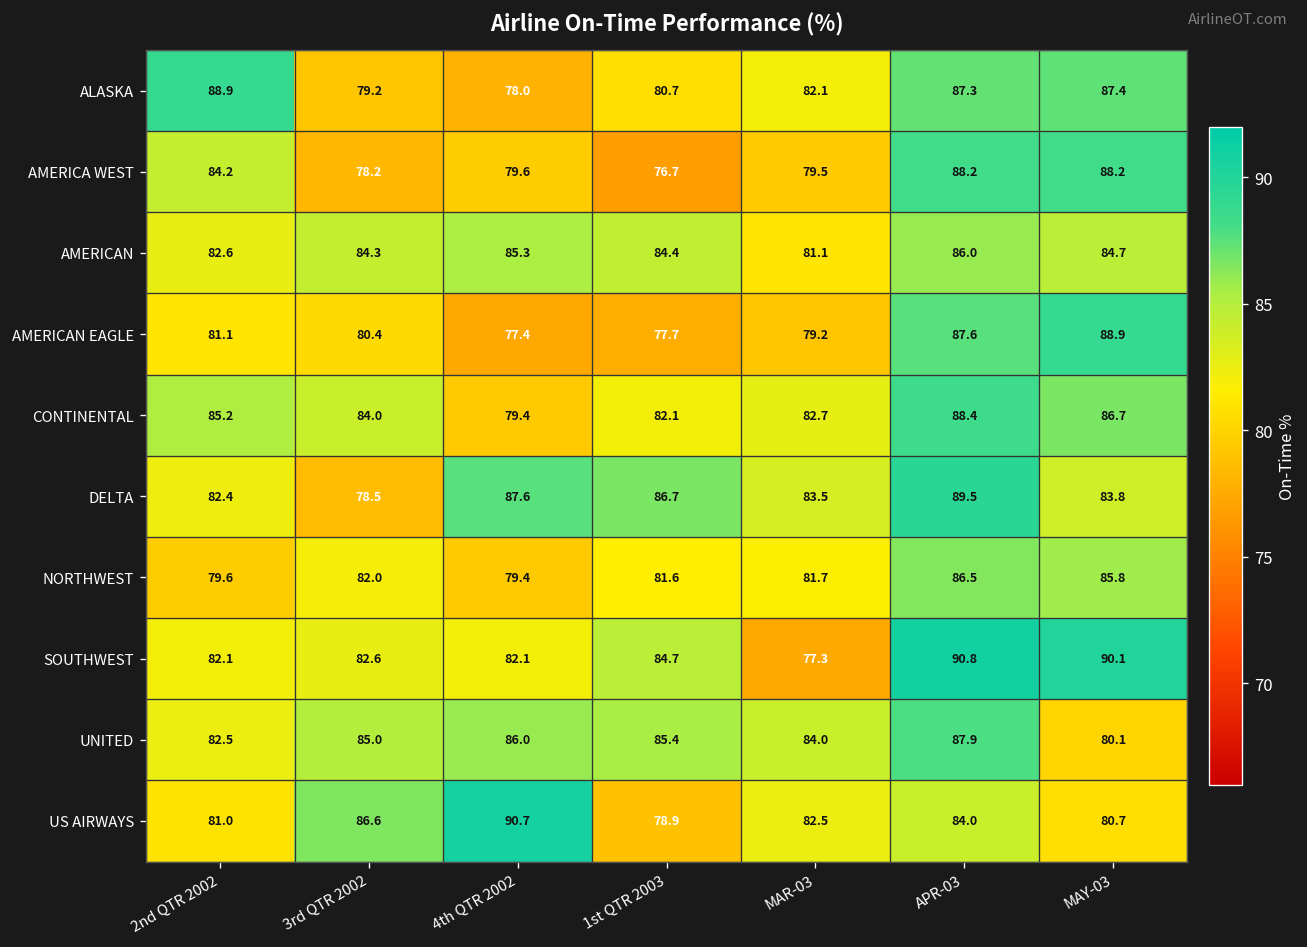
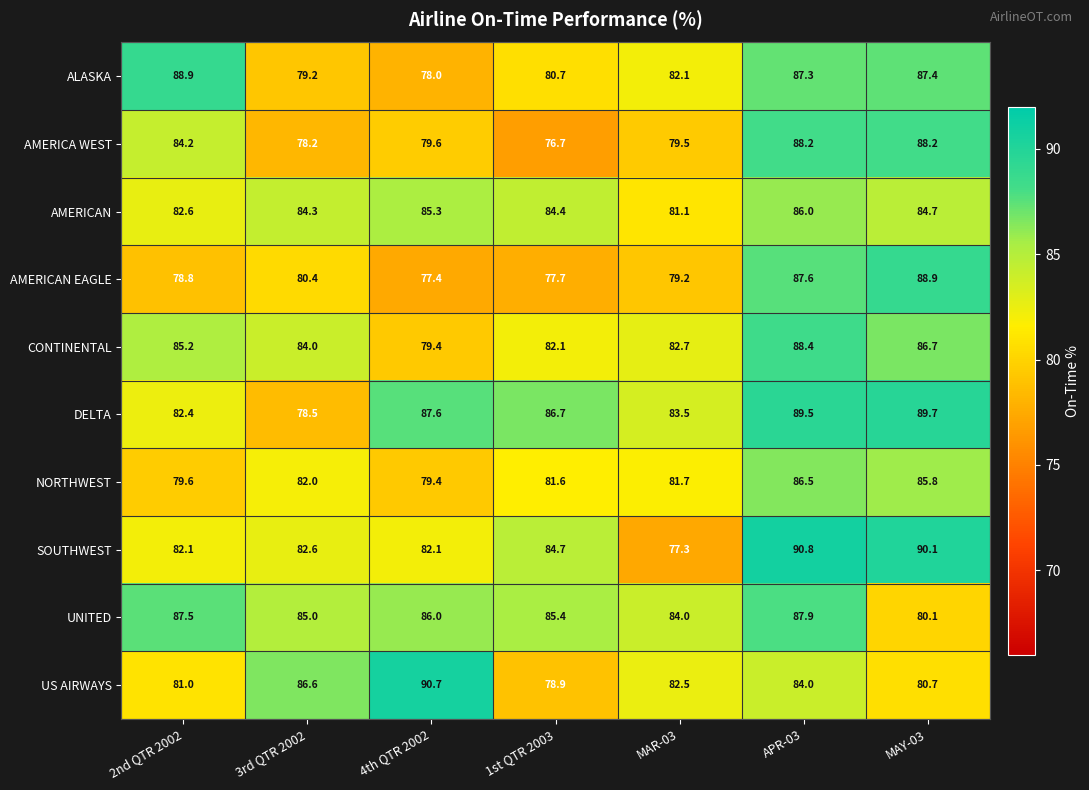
  {
    "ALASKA": {
      "2nd QTR 2002": 88.9,
      "3rd QTR 2002": 79.2,
      "4th QTR 2002": 78.0,
      "1st QTR 2003": 80.7,
      "MAR-03": 82.1,
      "APR-03": 87.3,
      "MAY-03": 87.4
    },
    "AMERICA WEST": {
      "2nd QTR 2002": 84.2,
      "3rd QTR 2002": 78.2,
      "4th QTR 2002": 79.6,
      "1st QTR 2003": 76.7,
      "MAR-03": 79.5,
      "APR-03": 88.2,
      "MAY-03": 88.2
    },
    "AMERICAN": {
      "2nd QTR 2002": 82.6,
      "3rd QTR 2002": 84.3,
      "4th QTR 2002": 85.3,
      "1st QTR 2003": 84.4,
      "MAR-03": 81.1,
      "APR-03": 86.0,
      "MAY-03": 84.7
    },
    "AMERICAN EAGLE": {
-     "2nd QTR 2002": 81.1,
+     "2nd QTR 2002": 78.8,
      "3rd QTR 2002": 80.4,
      "4th QTR 2002": 77.4,
      "1st QTR 2003": 77.7,
      "MAR-03": 79.2,
      "APR-03": 87.6,
      "MAY-03": 88.9
    },
    "CONTINENTAL": {
      "2nd QTR 2002": 85.2,
      "3rd QTR 2002": 84.0,
      "4th QTR 2002": 79.4,
      "1st QTR 2003": 82.1,
      "MAR-03": 82.7,
      "APR-03": 88.4,
      "MAY-03": 86.7
    },
    "DELTA": {
      "2nd QTR 2002": 82.4,
      "3rd QTR 2002": 78.5,
      "4th QTR 2002": 87.6,
      "1st QTR 2003": 86.7,
      "MAR-03": 83.5,
      "APR-03": 89.5,
-     "MAY-03": 83.8
+     "MAY-03": 89.7
    },
    "NORTHWEST": {
      "2nd QTR 2002": 79.6,
      "3rd QTR 2002": 82.0,
      "4th QTR 2002": 79.4,
      "1st QTR 2003": 81.6,
      "MAR-03": 81.7,
      "APR-03": 86.5,
      "MAY-03": 85.8
    },
    "SOUTHWEST": {
      "2nd QTR 2002": 82.1,
      "3rd QTR 2002": 82.6,
      "4th QTR 2002": 82.1,
      "1st QTR 2003": 84.7,
      "MAR-03": 77.3,
      "APR-03": 90.8,
      "MAY-03": 90.1
    },
    "UNITED": {
-     "2nd QTR 2002": 82.5,
+     "2nd QTR 2002": 87.5,
      "3rd QTR 2002": 85.0,
      "4th QTR 2002": 86.0,
      "1st QTR 2003": 85.4,
      "MAR-03": 84.0,
      "APR-03": 87.9,
      "MAY-03": 80.1
    },
    "US AIRWAYS": {
      "2nd QTR 2002": 81.0,
      "3rd QTR 2002": 86.6,
      "4th QTR 2002": 90.7,
      "1st QTR 2003": 78.9,
      "MAR-03": 82.5,
      "APR-03": 84.0,
      "MAY-03": 80.7
    }
  }
